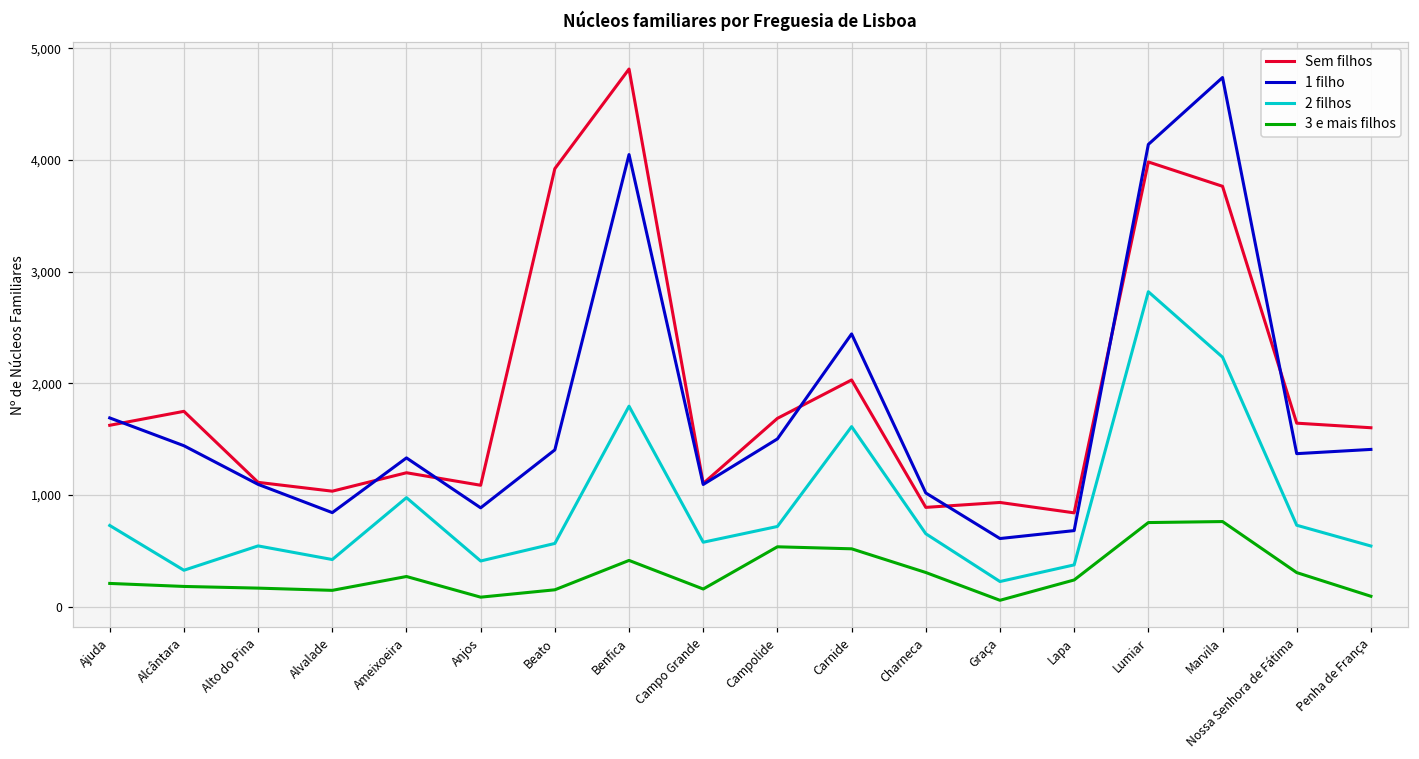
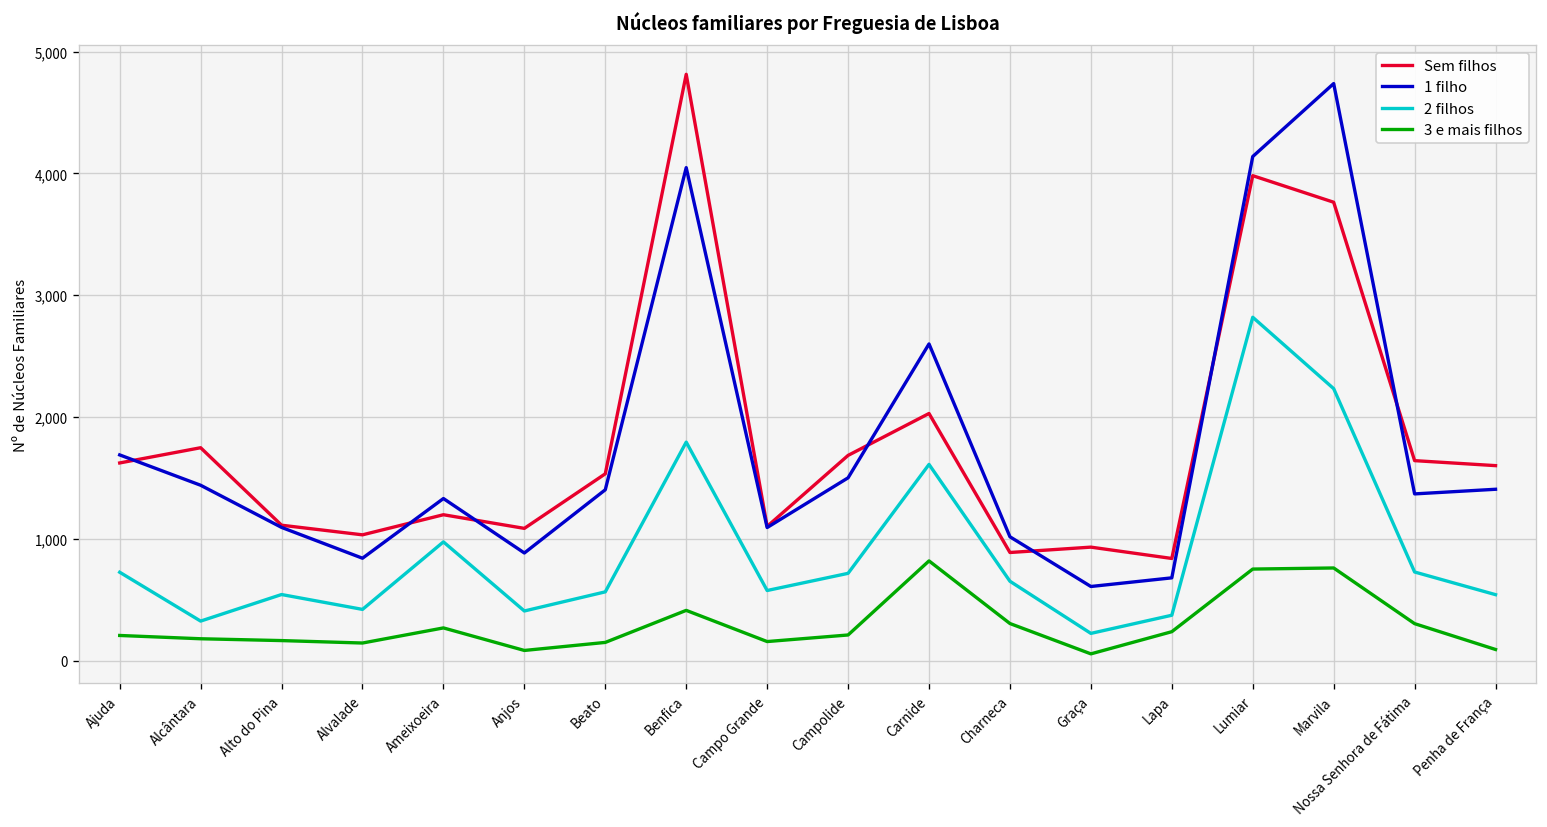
  {
    "Sem filhos": {
      "Ajuda": "1,620",
      "Alcântara": "1,750",
      "Alvalade": "1,030",
      "Ameixoeira": "1,200",
      "Anjos": "1,090",
-     "Beato": "3,920",
+     "Beato": "1,530",
      "Benfica": "4,810",
      "Campolide": "1,690",
      "Carnide": "2,030",
      "Charneca": "890",
      "Graça": "930",
      "Lapa": "840",
      "Lumiar": "3,980",
      "Marvila": "3,760",
      "Nossa Senhora de Fátima": "1,640",
      "Penha de França": "1,600"
    },
    "1 filho": {
      "Ajuda": "1,690",
      "Alcântara": "1,440",
      "Alvalade": "840",
      "Ameixoeira": "1,330",
      "Anjos": "880",
      "Beato": "1,400",
      "Benfica": "4,050",
      "Campolide": "1,500",
-     "Carnide": "2,440",
+     "Carnide": "2,600",
      "Charneca": "1,020",
      "Graça": "610",
      "Lapa": "680",
      "Lumiar": "4,140",
      "Marvila": "4,740",
      "Nossa Senhora de Fátima": "1,370",
      "Penha de França": "1,410"
    },
    "2 filhos": {
      "Ajuda": "730",
      "Alcântara": "330",
      "Alto do Pina": "540",
      "Alvalade": "420",
      "Ameixoeira": "980",
      "Anjos": "410",
      "Beato": "570",
      "Benfica": "1,790",
      "Campo Grande": "580",
      "Campolide": "720",
      "Carnide": "1,610",
      "Charneca": "650",
      "Graça": "220",
      "Lapa": "370",
      "Lumiar": "2,820",
      "Marvila": "2,230",
      "Nossa Senhora de Fátima": "730",
      "Penha de França": "540"
    },
    "3 e mais filhos": {
      "Ajuda": "210",
      "Alcântara": "180",
      "Alto do Pina": "170",
      "Alvalade": "150",
      "Ameixoeira": "270",
      "Anjos": "80",
      "Beato": "150",
      "Benfica": "410",
      "Campo Grande": "160",
-     "Campolide": "540",
-     "Carnide": "520",
+     "Campolide": "210",
+     "Carnide": "820",
      "Charneca": "310",
      "Graça": "60",
      "Lapa": "240",
      "Lumiar": "750",
      "Marvila": "760",
      "Nossa Senhora de Fátima": "300",
      "Penha de França": "90"
    }
  }
